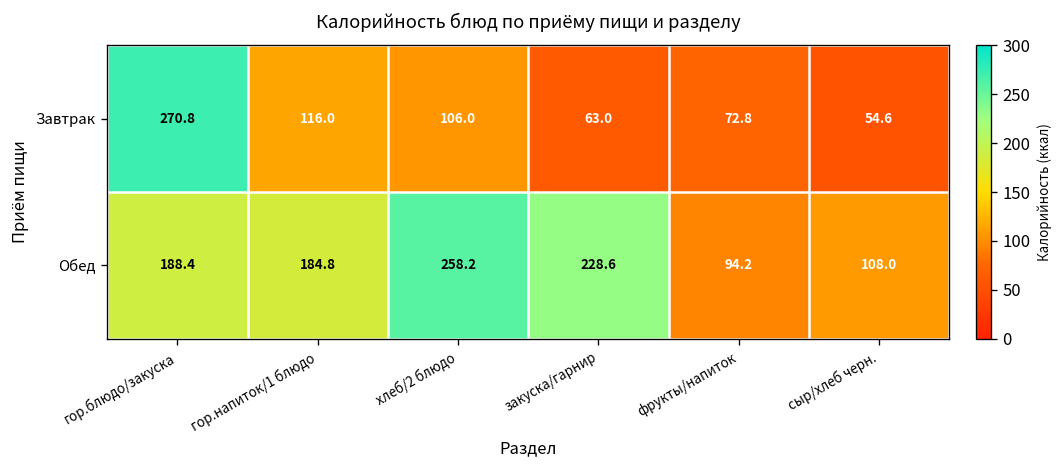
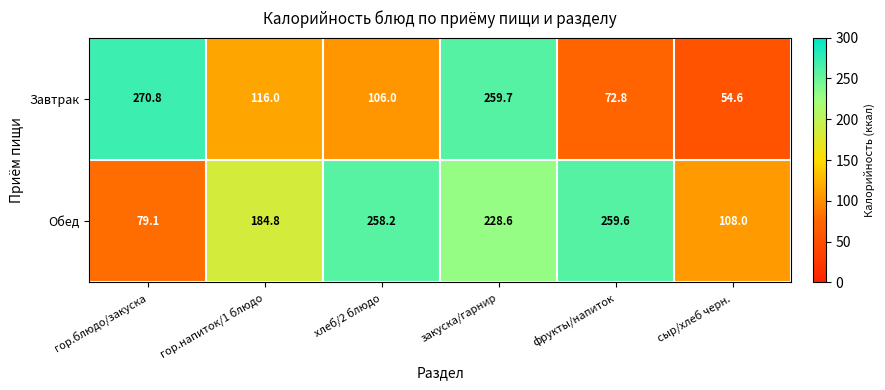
  {
    "Завтрак": {
      "гор.блюдо/закуска": 270.8,
      "гор.напиток/1 блюдо": 116.0,
      "хлеб/2 блюдо": 106.0,
-     "закуска/гарнир": 63.0,
+     "закуска/гарнир": 259.7,
      "фрукты/напиток": 72.8,
      "сыр/хлеб черн.": 54.6
    },
    "Обед": {
-     "гор.блюдо/закуска": 188.4,
+     "гор.блюдо/закуска": 79.1,
      "гор.напиток/1 блюдо": 184.8,
      "хлеб/2 блюдо": 258.2,
      "закуска/гарнир": 228.6,
-     "фрукты/напиток": 94.2,
+     "фрукты/напиток": 259.6,
      "сыр/хлеб черн.": 108.0
    }
  }
